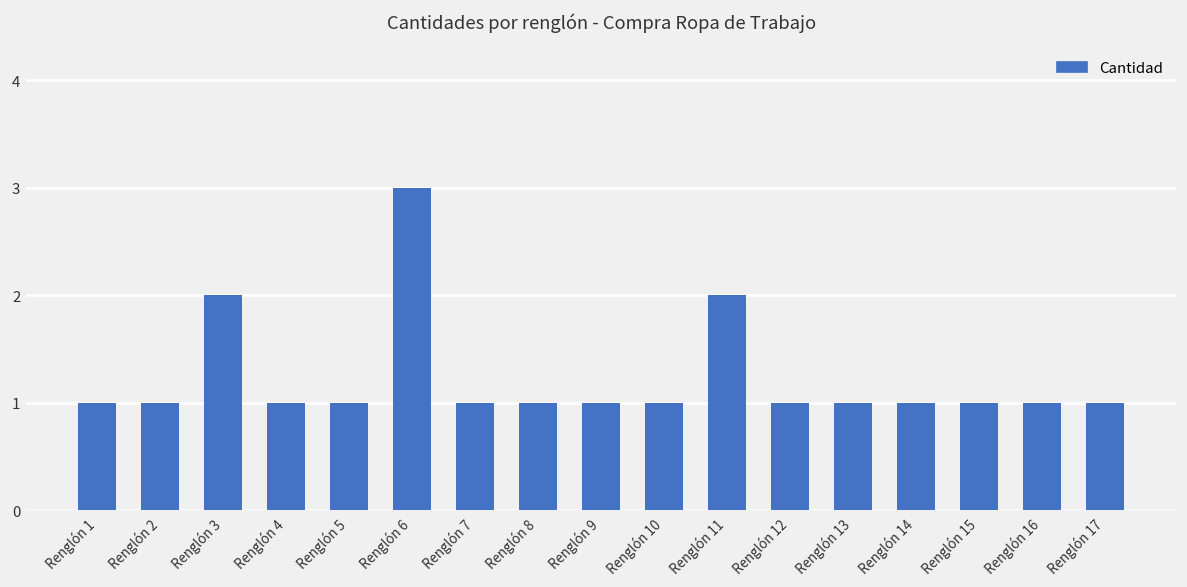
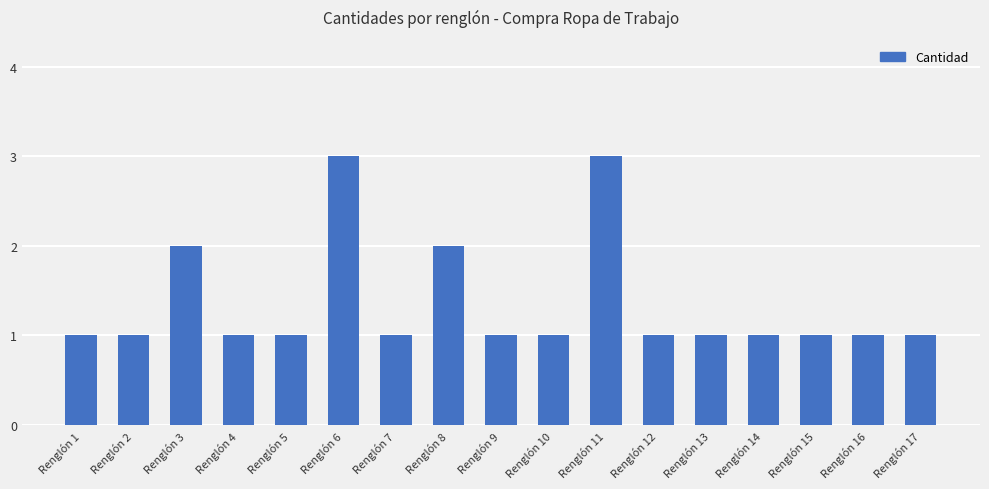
  {
    "Renglón 1": 1,
    "Renglón 2": 1,
    "Renglón 3": 2,
    "Renglón 4": 1,
    "Renglón 5": 1,
    "Renglón 6": 3,
    "Renglón 7": 1,
-   "Renglón 8": 1,
+   "Renglón 8": 2,
    "Renglón 9": 1,
    "Renglón 10": 1,
-   "Renglón 11": 2,
+   "Renglón 11": 3,
    "Renglón 12": 1,
    "Renglón 13": 1,
    "Renglón 14": 1,
    "Renglón 15": 1,
    "Renglón 16": 1,
    "Renglón 17": 1
  }
